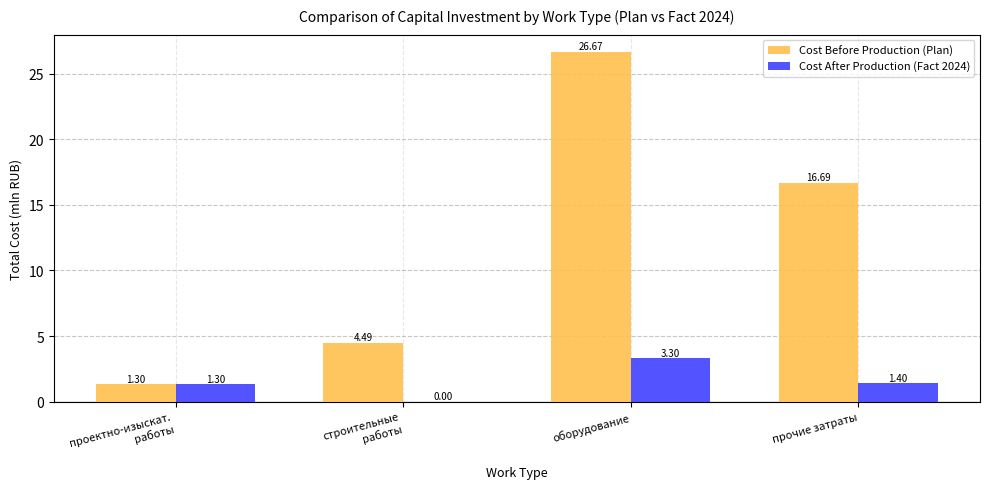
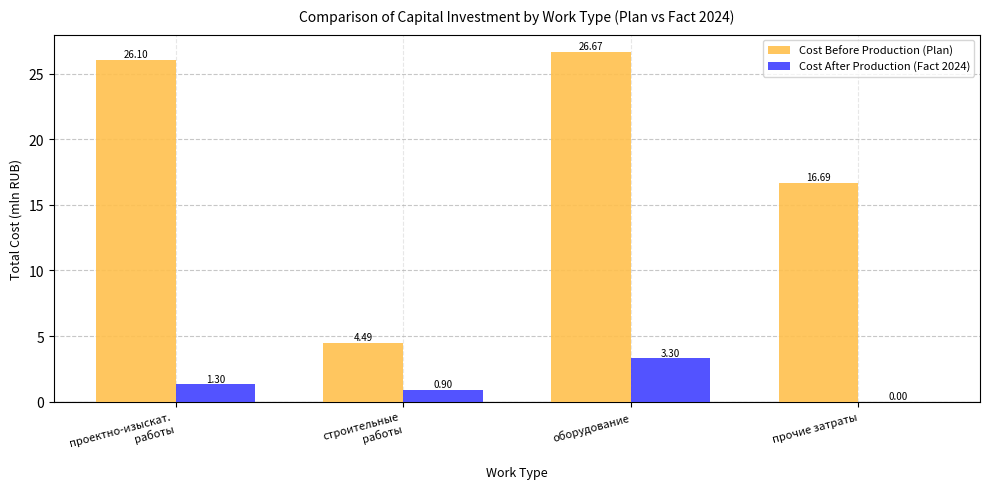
  {
    "Cost Before Production (Plan)": {
-     "проектно-изыскат. работы": 1.30,
+     "проектно-изыскат. работы": 26.10,
      "строительные работы": 4.49,
      "оборудование": 26.67,
      "прочие затраты": 16.69
    },
    "Cost After Production (Fact 2024)": {
      "проектно-изыскат. работы": 1.30,
-     "строительные работы": 0.00,
+     "строительные работы": 0.90,
      "оборудование": 3.30,
-     "прочие затраты": 1.40
+     "прочие затраты": 0.00
    }
  }
